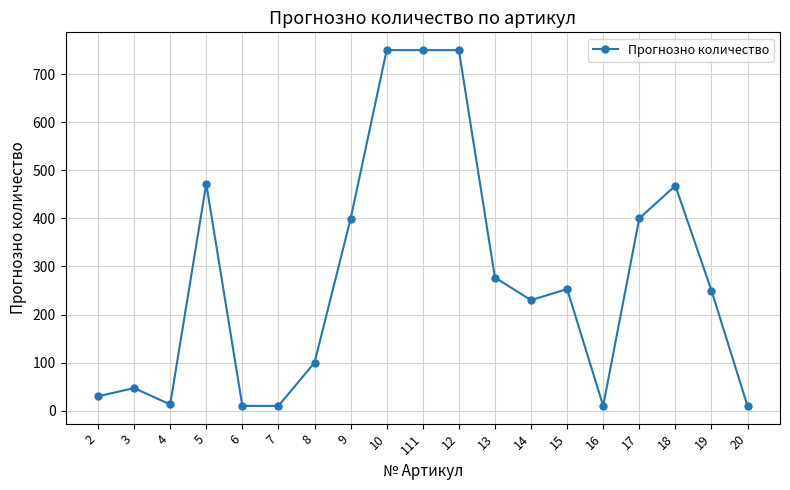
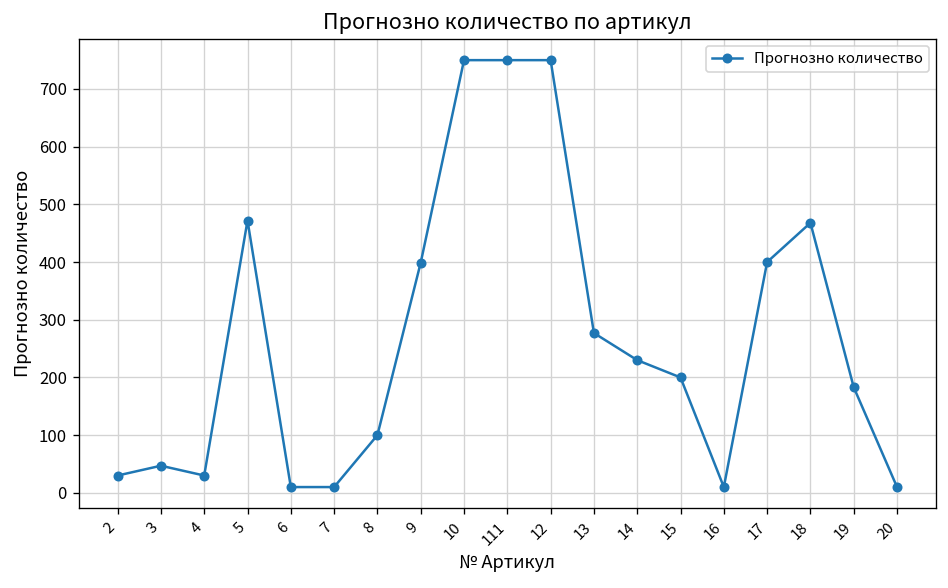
  {
    "2": 30,
    "3": 50,
-   "4": 10,
+   "4": 30,
    "5": 470,
    "6": 10,
    "7": 10,
    "8": 100,
    "9": 400,
    "10": 750,
    "111": 750,
    "12": 750,
    "13": 280,
    "14": 230,
-   "15": 250,
+   "15": 200,
    "16": 10,
    "17": 400,
    "18": 470,
-   "19": 250,
+   "19": 180,
    "20": 10
  }
